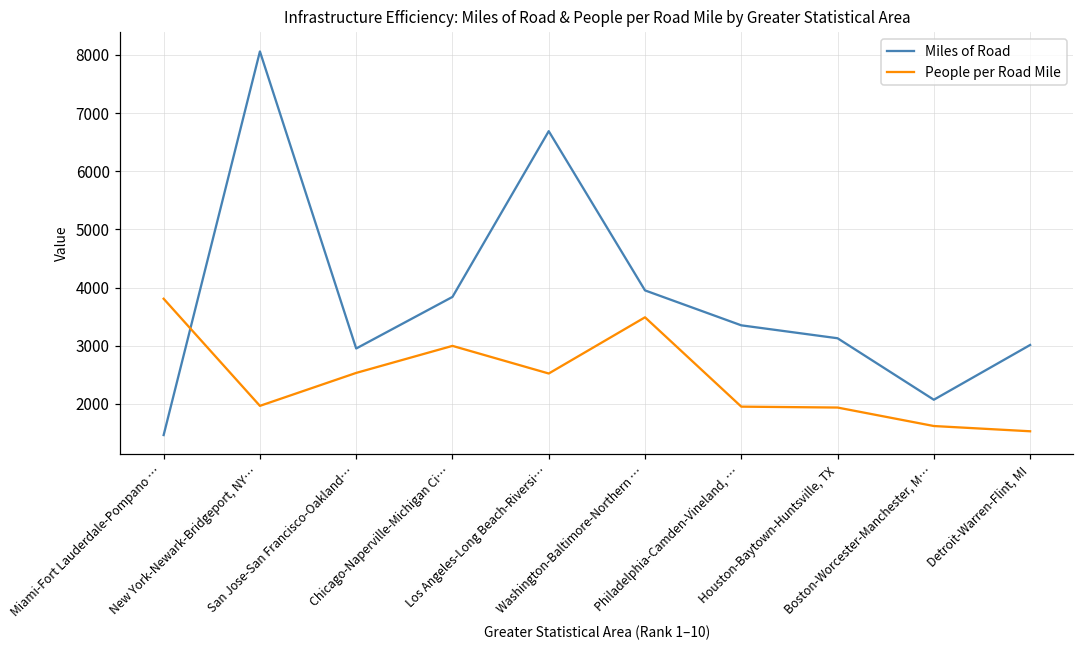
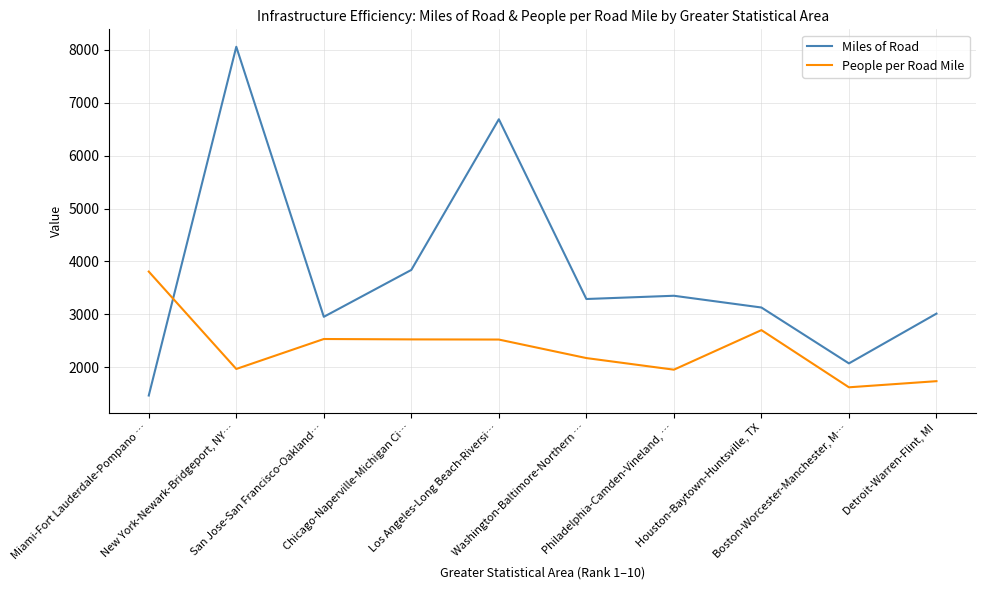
  {
    "Miles of Road": {
      "Miami-Fort Lauderdale-Pompano …": 1500,
      "New York-Newark-Bridgeport, NY…": 8100,
      "San Jose-San Francisco-Oakland…": 3000,
      "Chicago-Naperville-Michigan Ci…": 3800,
      "Los Angeles-Long Beach-Riversi…": 6700,
-     "Washington-Baltimore-Northern …": 4000,
+     "Washington-Baltimore-Northern …": 3300,
      "Philadelphia-Camden-Vineland, …": 3300,
      "Houston-Baytown-Huntsville, TX": 3100,
      "Boston-Worcester-Manchester, M…": 2100,
      "Detroit-Warren-Flint, MI": 3000
    },
    "People per Road Mile": {
      "Miami-Fort Lauderdale-Pompano …": 3800,
      "New York-Newark-Bridgeport, NY…": 2000,
      "San Jose-San Francisco-Oakland…": 2500,
-     "Chicago-Naperville-Michigan Ci…": 3000,
+     "Chicago-Naperville-Michigan Ci…": 2500,
      "Los Angeles-Long Beach-Riversi…": 2500,
-     "Washington-Baltimore-Northern …": 3500,
+     "Washington-Baltimore-Northern …": 2200,
      "Philadelphia-Camden-Vineland, …": 2000,
-     "Houston-Baytown-Huntsville, TX": 1900,
+     "Houston-Baytown-Huntsville, TX": 2700,
      "Boston-Worcester-Manchester, M…": 1600,
-     "Detroit-Warren-Flint, MI": 1500
+     "Detroit-Warren-Flint, MI": 1700
    }
  }
